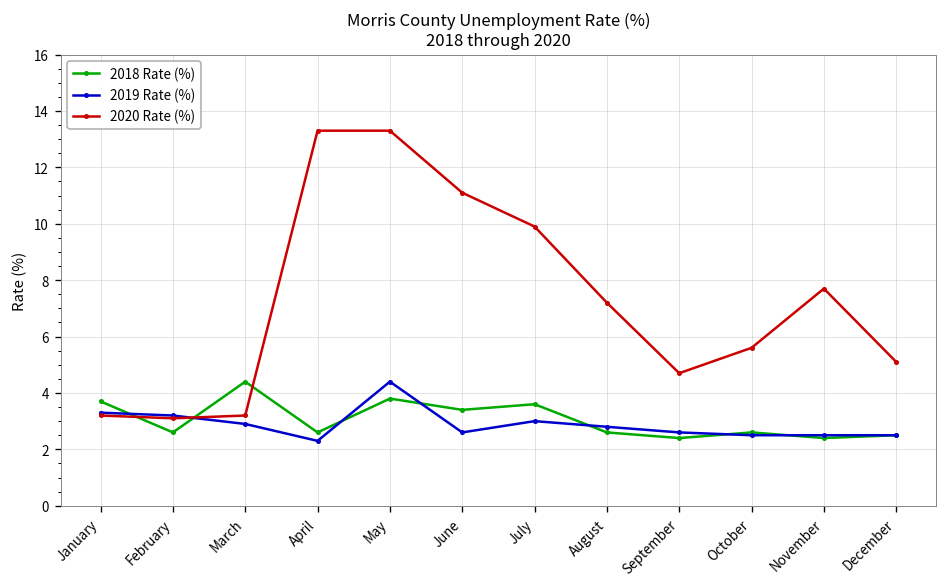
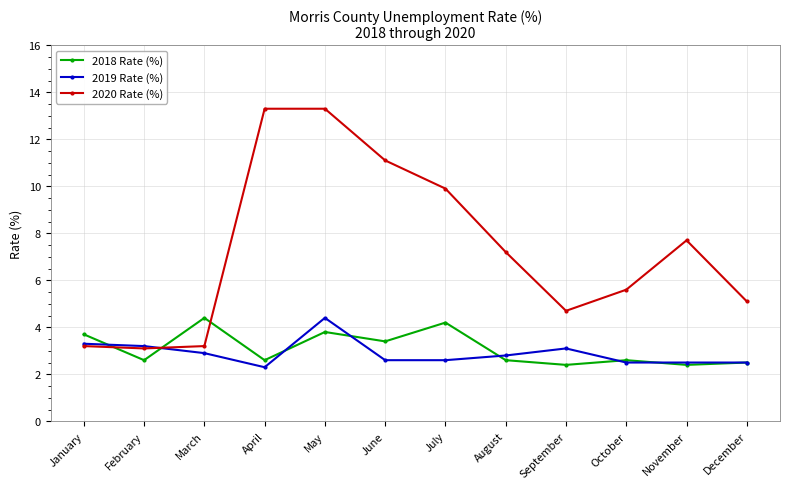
  {
    "2018 Rate (%)": {
      "January": 3.7,
      "February": 2.6,
      "March": 4.4,
      "April": 2.6,
      "May": 3.8,
      "June": 3.4,
-     "July": 3.6,
+     "July": 4.2,
      "August": 2.6,
      "September": 2.4
    },
    "2019 Rate (%)": {
      "March": 2.9,
      "April": 2.3,
      "May": 4.4,
      "June": 2.6,
-     "July": 3.0,
+     "July": 2.6,
      "August": 2.8,
-     "September": 2.6
+     "September": 3.1
    },
    "2020 Rate (%)": {
      "March": 3.2,
      "April": 13.3,
      "May": 13.3,
      "June": 11.1,
      "July": 9.9,
      "August": 7.2,
      "September": 4.7,
      "October": 5.6,
      "November": 7.7,
      "December": 5.1
    }
  }
